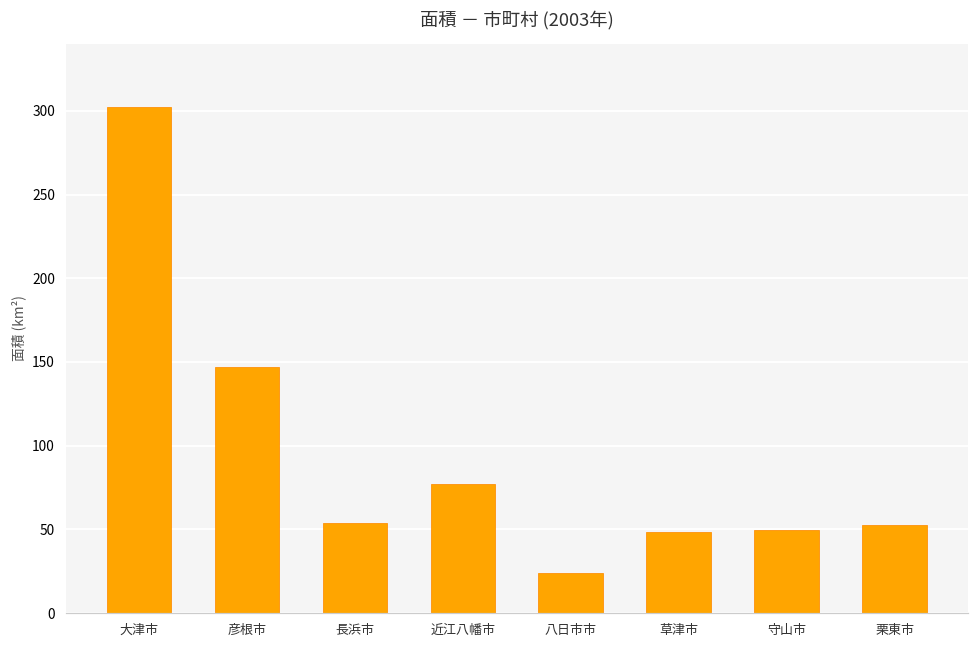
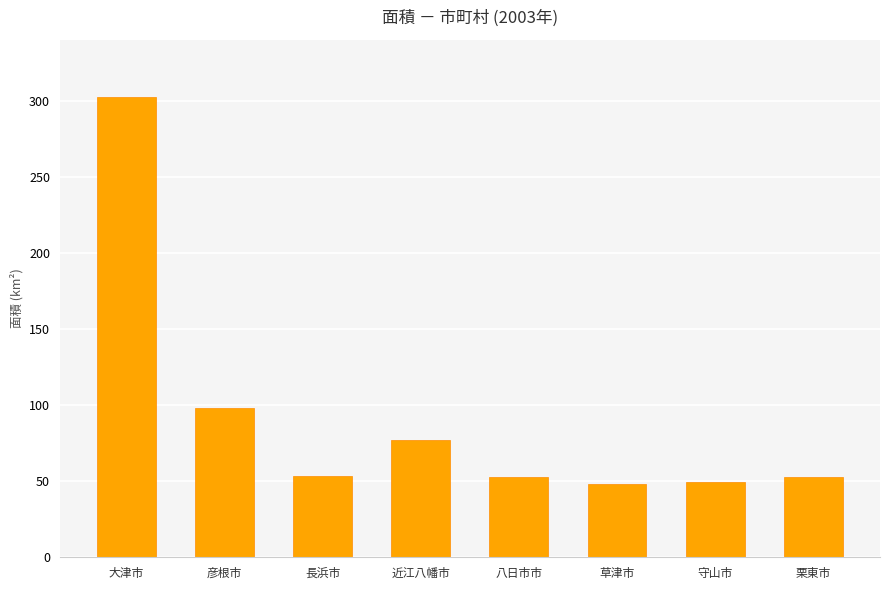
  {
    "大津市": 302,
-   "彦根市": 147,
+   "彦根市": 98,
    "長浜市": 54,
    "近江八幡市": 77,
-   "八日市市": 24,
+   "八日市市": 53,
    "草津市": 48,
    "守山市": 50,
    "栗東市": 53
  }
